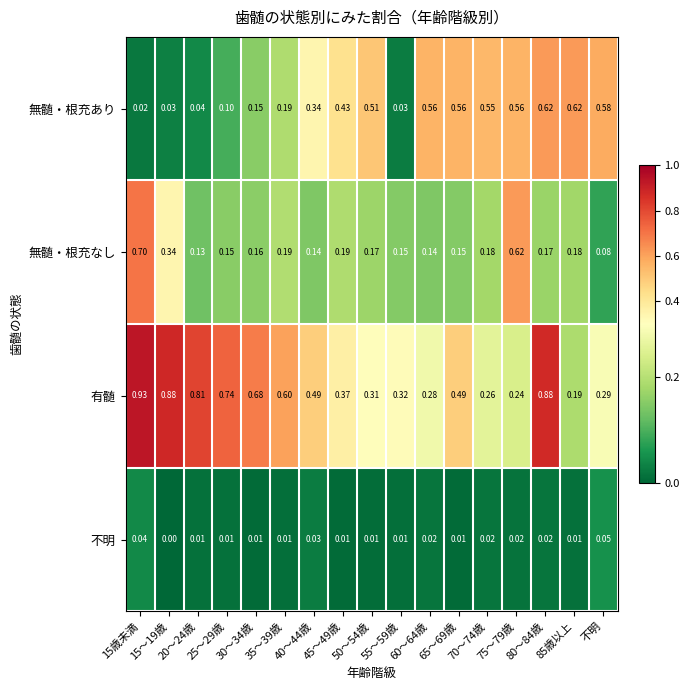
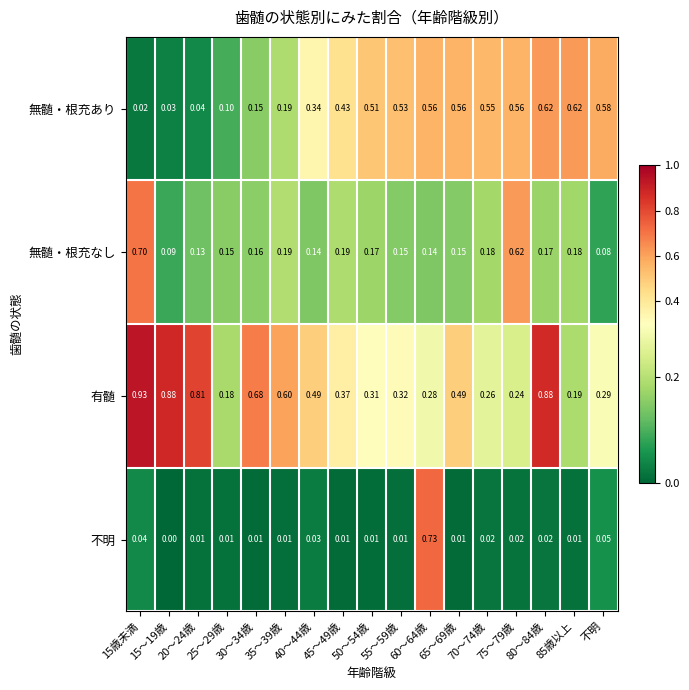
  {
    "無髄・根充あり": {
      "15歳未満": 0.02,
      "15～19歳": 0.03,
      "20～24歳": 0.04,
      "25～29歳": 0.10,
      "30～34歳": 0.15,
      "35～39歳": 0.19,
      "40～44歳": 0.34,
      "45～49歳": 0.43,
      "50～54歳": 0.51,
-     "55～59歳": 0.03,
+     "55～59歳": 0.53,
      "60～64歳": 0.56,
      "65～69歳": 0.56,
      "70～74歳": 0.55,
      "75～79歳": 0.56,
      "80～84歳": 0.62,
      "85歳以上": 0.62,
      "不明": 0.58
    },
    "無髄・根充なし": {
      "15歳未満": 0.70,
-     "15～19歳": 0.34,
+     "15～19歳": 0.09,
      "20～24歳": 0.13,
      "25～29歳": 0.15,
      "30～34歳": 0.16,
      "35～39歳": 0.19,
      "40～44歳": 0.14,
      "45～49歳": 0.19,
      "50～54歳": 0.17,
      "55～59歳": 0.15,
      "60～64歳": 0.14,
      "65～69歳": 0.15,
      "70～74歳": 0.18,
      "75～79歳": 0.62,
      "80～84歳": 0.17,
      "85歳以上": 0.18,
      "不明": 0.08
    },
    "有髄": {
      "15歳未満": 0.93,
      "15～19歳": 0.88,
      "20～24歳": 0.81,
-     "25～29歳": 0.74,
+     "25～29歳": 0.18,
      "30～34歳": 0.68,
      "35～39歳": 0.60,
      "40～44歳": 0.49,
      "45～49歳": 0.37,
      "50～54歳": 0.31,
      "55～59歳": 0.32,
      "60～64歳": 0.28,
      "65～69歳": 0.49,
      "70～74歳": 0.26,
      "75～79歳": 0.24,
      "80～84歳": 0.88,
      "85歳以上": 0.19,
      "不明": 0.29
    },
    "不明": {
      "15歳未満": 0.04,
      "15～19歳": 0.00,
      "20～24歳": 0.01,
      "25～29歳": 0.01,
      "30～34歳": 0.01,
      "35～39歳": 0.01,
      "40～44歳": 0.03,
      "45～49歳": 0.01,
      "50～54歳": 0.01,
      "55～59歳": 0.01,
-     "60～64歳": 0.02,
+     "60～64歳": 0.73,
      "65～69歳": 0.01,
      "70～74歳": 0.02,
      "75～79歳": 0.02,
      "80～84歳": 0.02,
      "85歳以上": 0.01,
      "不明": 0.05
    }
  }
